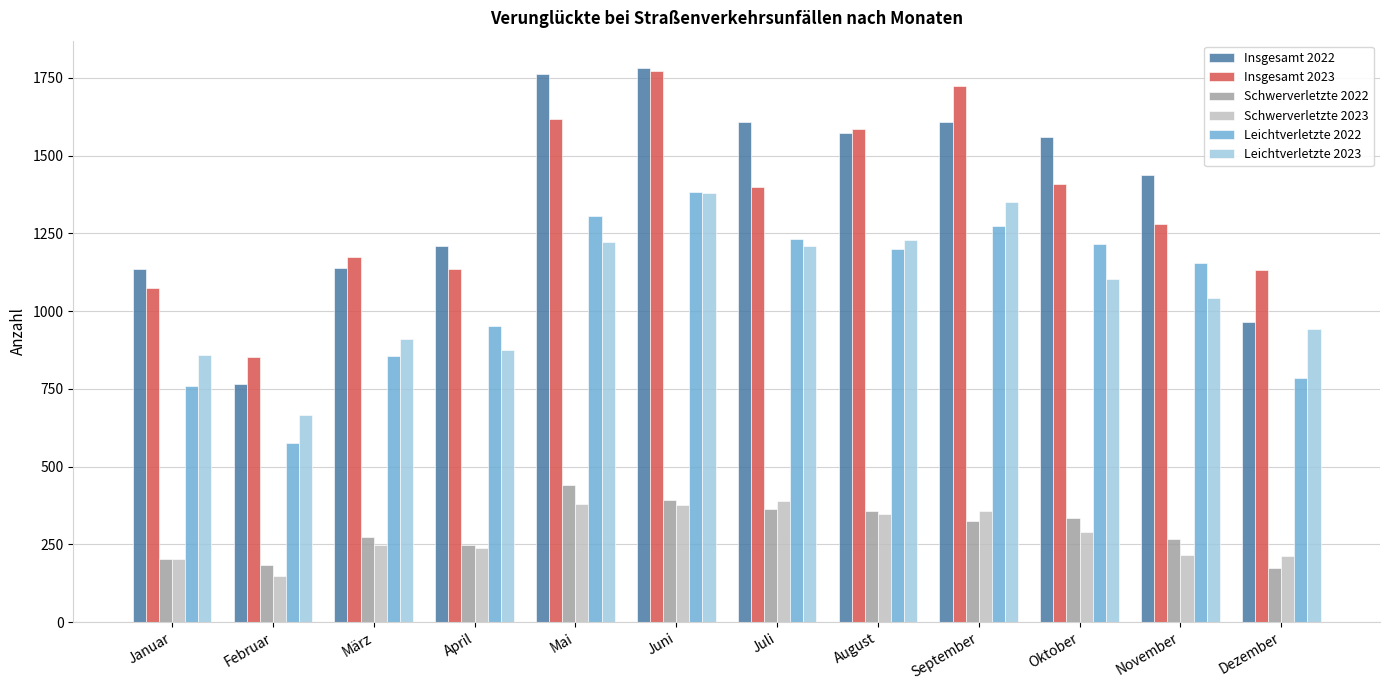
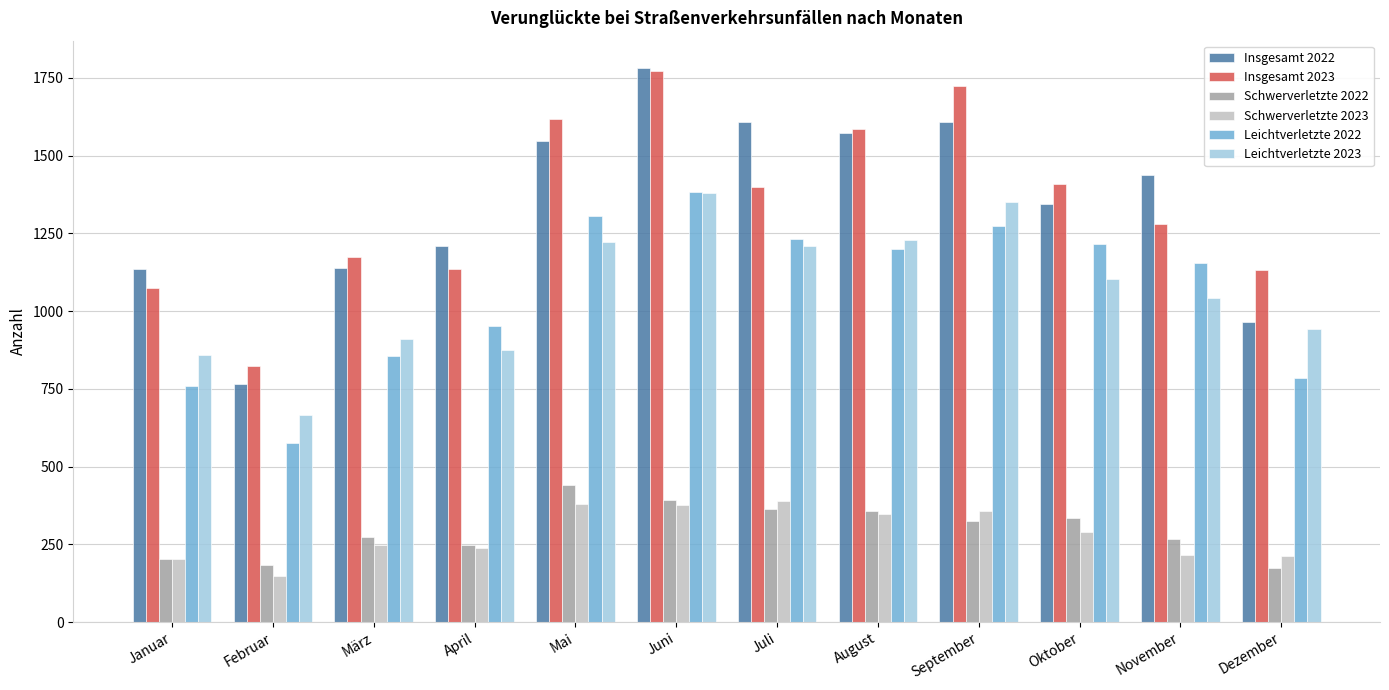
  {
    "Insgesamt 2022": {
      "Januar": 1140,
      "Februar": 770,
      "März": 1140,
      "April": 1210,
-     "Mai": 1760,
+     "Mai": 1550,
      "Juni": 1780,
      "Juli": 1610,
      "August": 1570,
      "September": 1610,
-     "Oktober": 1560,
+     "Oktober": 1340,
      "November": 1440,
      "Dezember": 970
    },
    "Insgesamt 2023": {
      "Januar": 1070,
-     "Februar": 850,
+     "Februar": 820,
      "März": 1170,
      "April": 1140,
      "Mai": 1620,
      "Juni": 1770,
      "Juli": 1400,
      "August": 1590,
      "September": 1730,
      "Oktober": 1410,
      "November": 1280,
      "Dezember": 1130
    }
  }
